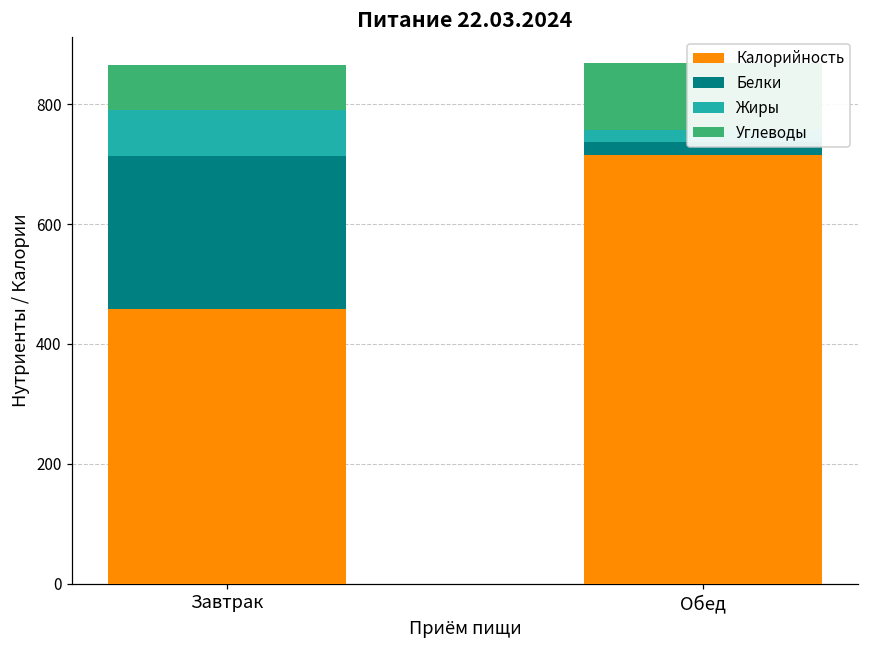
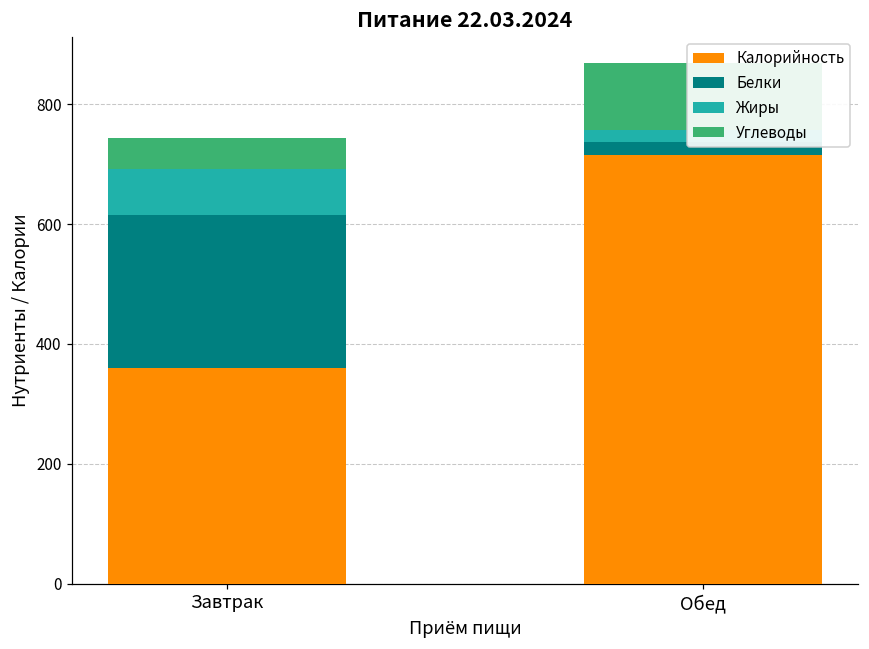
  {
    "Калорийность": {
-     "Завтрак": 460,
+     "Завтрак": 360,
      "Обед": 710
    },
    "Белки": {
      "Завтрак": 260
    },
    "Жиры": {
      "Завтрак": 80
    },
    "Углеводы": {
-     "Завтрак": 80
+     "Завтрак": 50
    }
  }
